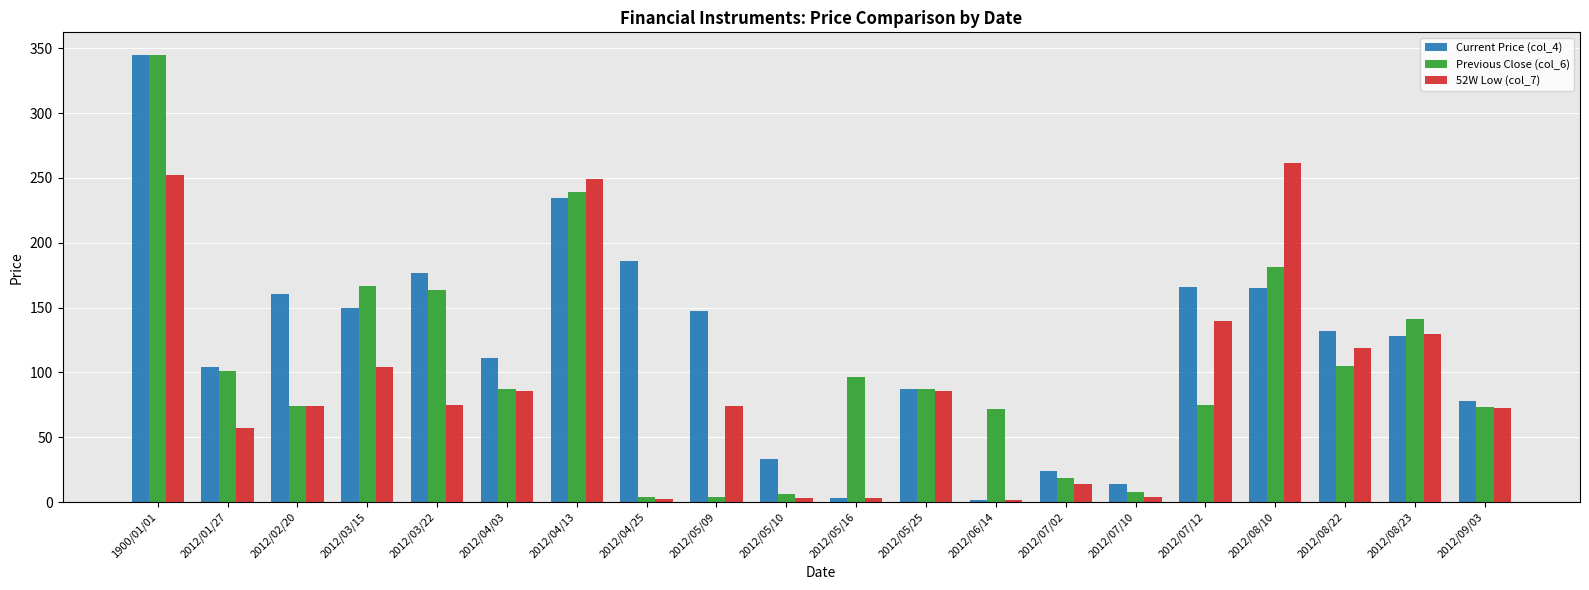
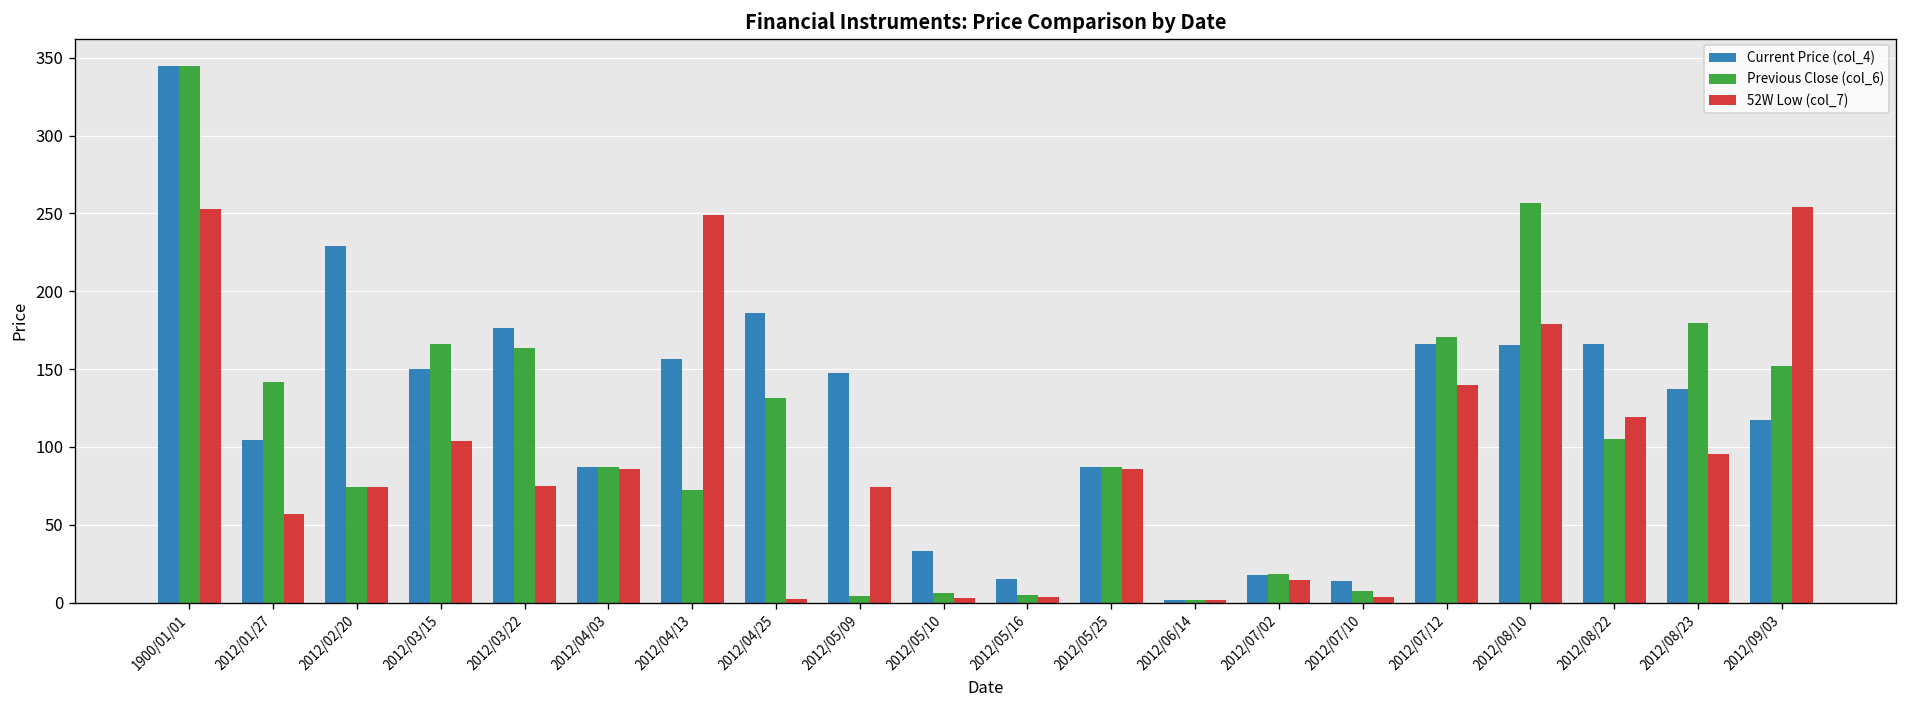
  {
    "Current Price (col_4)": {
      "1900/01/01": 345,
      "2012/01/27": 104,
-     "2012/02/20": 161,
+     "2012/02/20": 229,
      "2012/03/15": 150,
      "2012/03/22": 177,
-     "2012/04/03": 111,
-     "2012/04/13": 235,
+     "2012/04/03": 87,
+     "2012/04/13": 156,
      "2012/04/25": 186,
      "2012/05/09": 147,
      "2012/05/10": 33,
-     "2012/05/16": 3,
+     "2012/05/16": 15,
      "2012/05/25": 87,
-     "2012/07/02": 24,
+     "2012/07/02": 18,
      "2012/07/10": 14,
      "2012/07/12": 166,
      "2012/08/10": 165,
-     "2012/08/22": 132,
-     "2012/08/23": 128,
-     "2012/09/03": 78
+     "2012/08/22": 166,
+     "2012/08/23": 137,
+     "2012/09/03": 117
    },
    "Previous Close (col_6)": {
      "1900/01/01": 345,
-     "2012/01/27": 101,
+     "2012/01/27": 142,
      "2012/02/20": 74,
      "2012/03/15": 166,
      "2012/03/22": 164,
      "2012/04/03": 87,
-     "2012/04/13": 239,
-     "2012/04/25": 4,
+     "2012/04/13": 72,
+     "2012/04/25": 132,
      "2012/05/09": 4,
      "2012/05/10": 6,
-     "2012/05/16": 96,
+     "2012/05/16": 5,
      "2012/05/25": 87,
-     "2012/06/14": 72,
+     "2012/06/14": 2,
      "2012/07/02": 19,
      "2012/07/10": 7,
-     "2012/07/12": 75,
-     "2012/08/10": 181,
+     "2012/07/12": 170,
+     "2012/08/10": 257,
      "2012/08/22": 105,
-     "2012/08/23": 141,
-     "2012/09/03": 73
+     "2012/08/23": 180,
+     "2012/09/03": 152
    },
    "52W Low (col_7)": {
      "1900/01/01": 253,
      "2012/01/27": 57,
      "2012/02/20": 74,
      "2012/03/15": 104,
      "2012/03/22": 75,
      "2012/04/03": 86,
      "2012/04/13": 249,
      "2012/04/25": 2,
      "2012/05/09": 74,
      "2012/05/10": 3,
      "2012/05/16": 3,
      "2012/05/25": 86,
      "2012/07/02": 14,
      "2012/07/10": 4,
      "2012/07/12": 140,
-     "2012/08/10": 262,
+     "2012/08/10": 179,
      "2012/08/22": 119,
-     "2012/08/23": 129,
-     "2012/09/03": 73
+     "2012/08/23": 96,
+     "2012/09/03": 254
    }
  }
